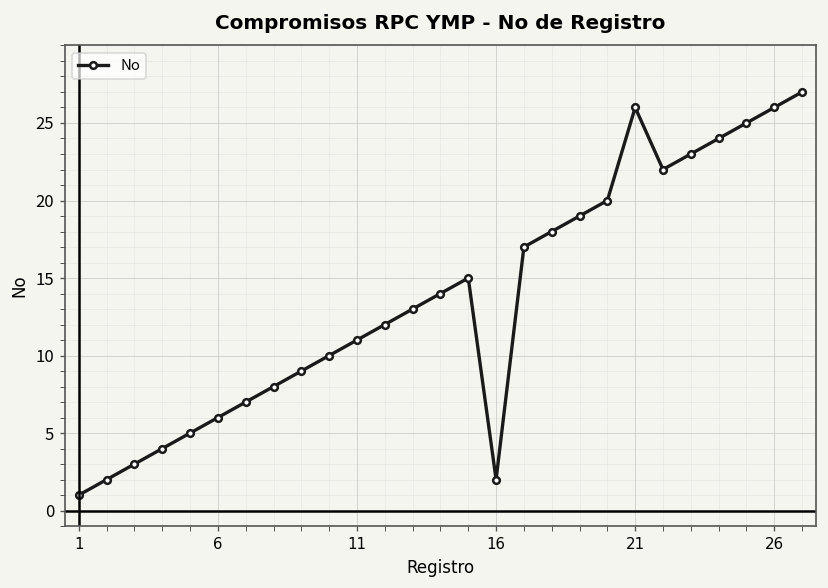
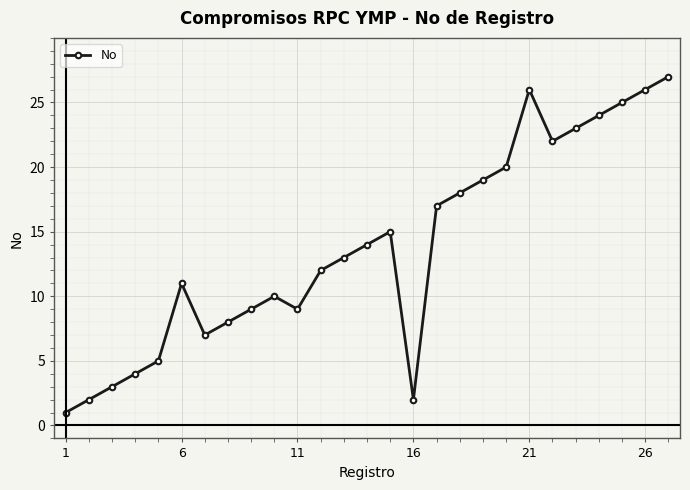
  {
    "1": 1,
-   "6": 6,
-   "11": 11,
+   "6": 11,
+   "11": 9,
    "16": 2,
    "21": 26,
    "26": 26
  }
